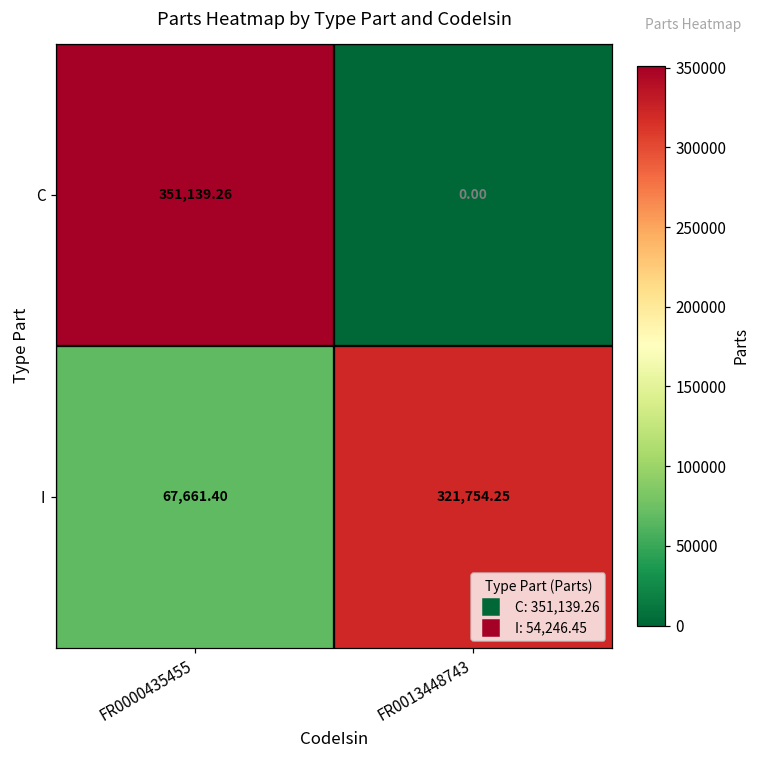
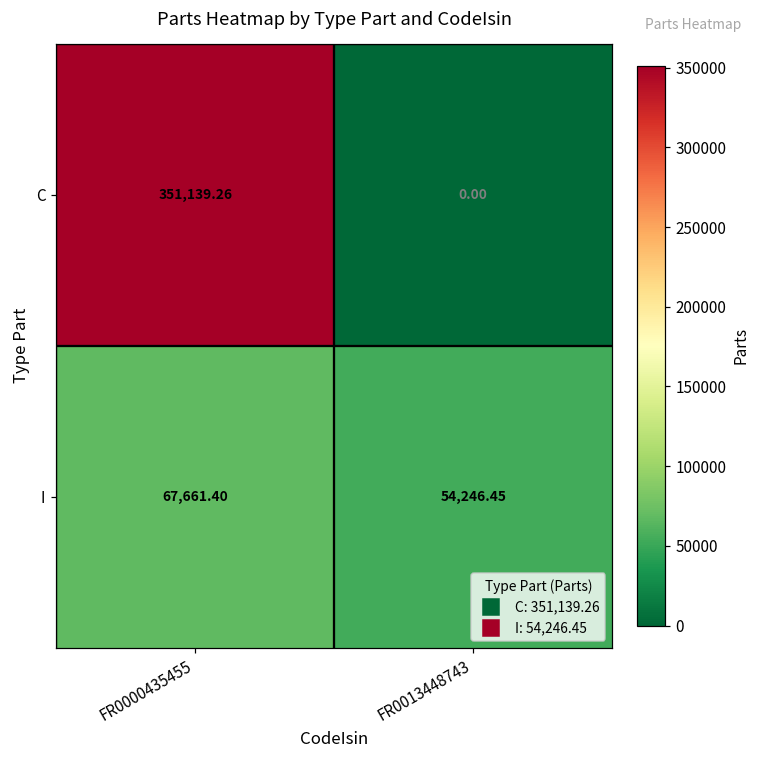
  {
    "C": {
      "FR0000435455": "351,139.26",
      "FR0013448743": "0.00"
    },
    "I": {
      "FR0000435455": "67,661.40",
-     "FR0013448743": "321,754.25"
+     "FR0013448743": "54,246.45"
    }
  }
